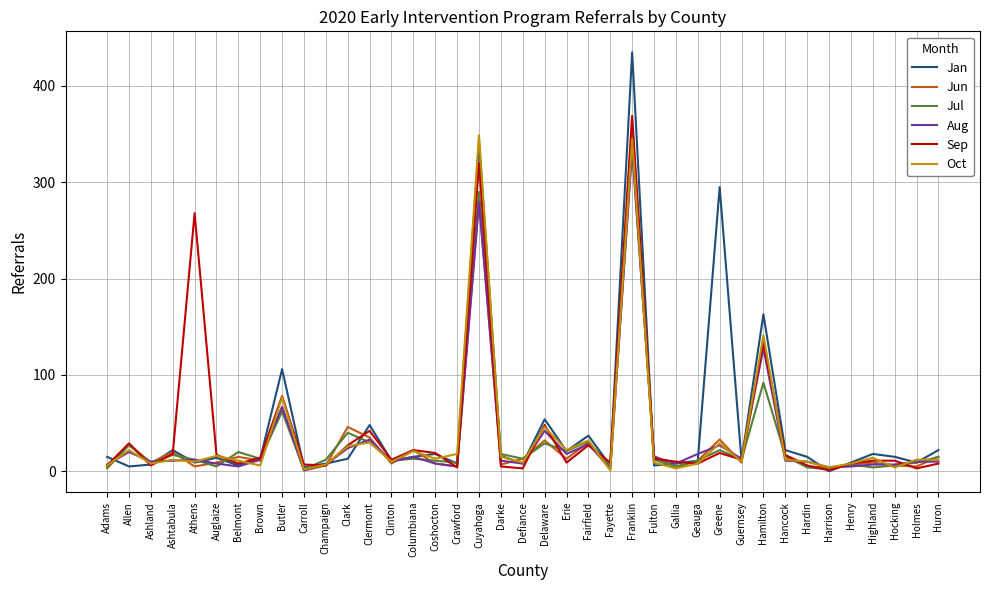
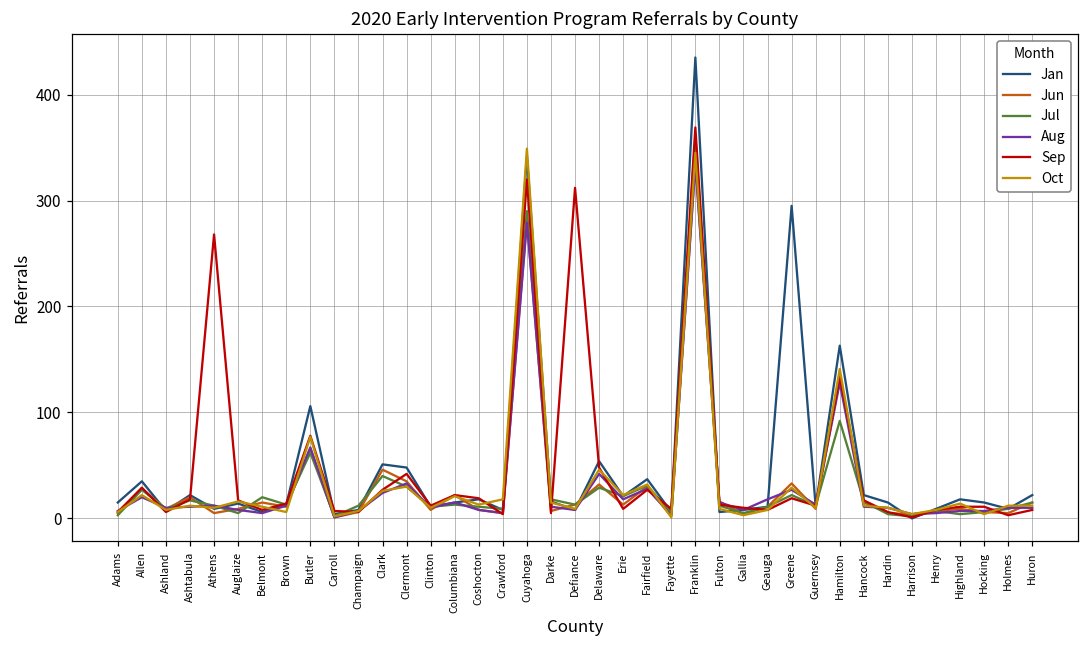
  {
    "Jan": {
      "Adams": 20,
-     "Allen": 10,
+     "Allen": 40,
      "Butler": 110,
-     "Clark": 10,
+     "Clark": 50,
      "Clermont": 50,
      "Cuyahoga": 340,
      "Delaware": 50,
      "Fairfield": 40,
      "Franklin": 440,
      "Fulton": 10,
      "Greene": 300,
      "Hamilton": 160,
      "Hancock": 20,
      "Hardin": 20,
      "Highland": 20,
      "Hocking": 20,
      "Huron": 20
    },
    "Jul": {
      "Auglaize": 10,
      "Belmont": 20,
      "Butler": 60,
      "Champaign": 10,
      "Clark": 40,
      "Cuyahoga": 290,
      "Delaware": 30,
      "Franklin": 360,
      "Greene": 20,
      "Hamilton": 90,
      "Highland": 0
    },
    "Aug": {
      "Cuyahoga": 280,
      "Darke": 10,
      "Delaware": 40,
      "Erie": 20,
      "Franklin": 330,
      "Geauga": 20,
      "Hamilton": 130
    },
    "Sep": {
      "Athens": 270,
      "Carroll": 10,
      "Clermont": 40,
      "Cuyahoga": 320,
-     "Defiance": 0,
+     "Defiance": 310,
      "Erie": 10,
      "Fayette": 10,
      "Franklin": 370,
      "Greene": 20,
      "Hocking": 10
    }
  }
